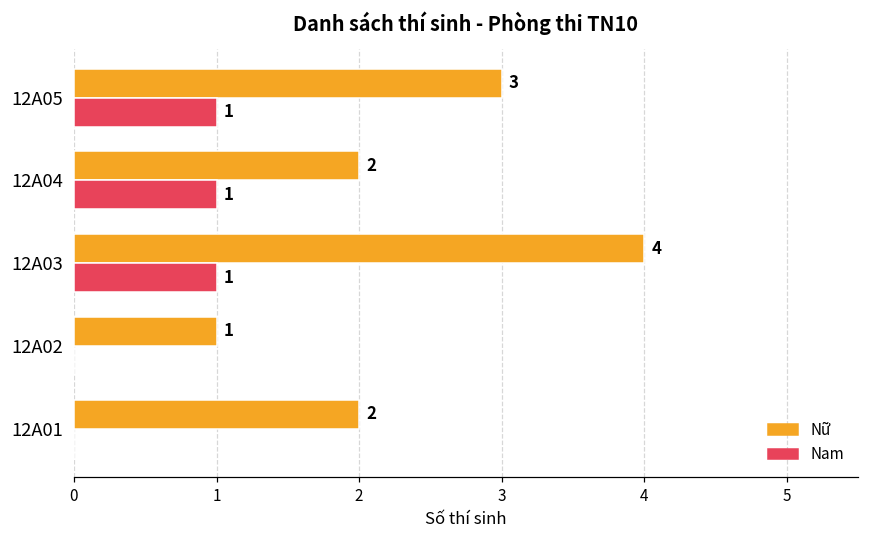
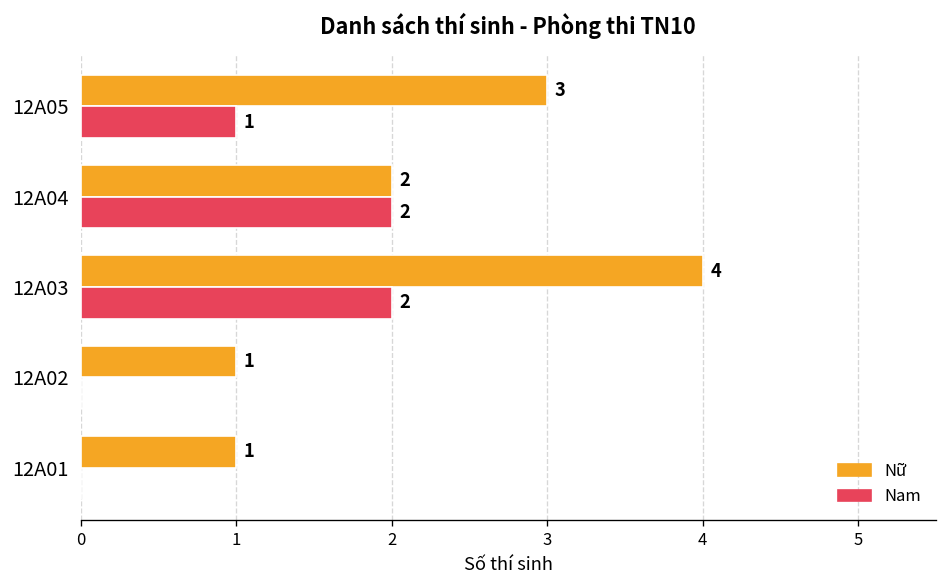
  {
    "Nữ": {
      "12A05": 3,
      "12A04": 2,
      "12A03": 4,
      "12A02": 1,
-     "12A01": 2
+     "12A01": 1
    },
    "Nam": {
      "12A05": 1,
-     "12A04": 1,
-     "12A03": 1
+     "12A04": 2,
+     "12A03": 2
    }
  }
